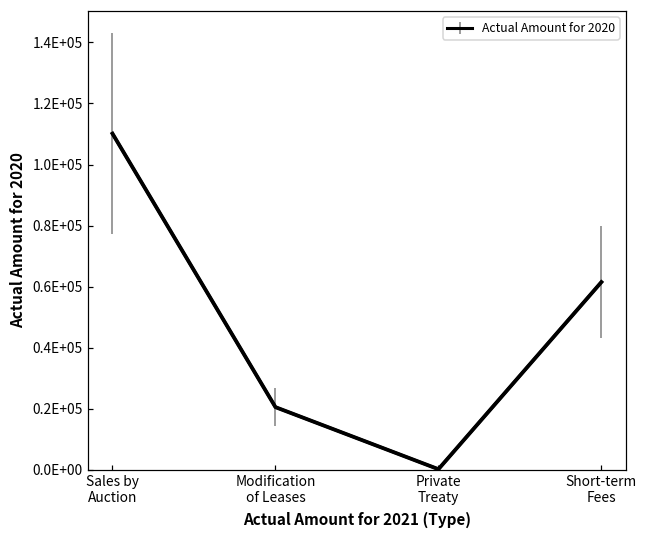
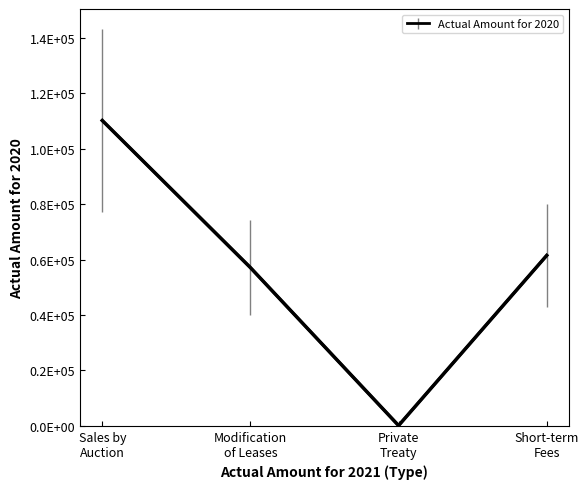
  {
    "Sales by Auction": 110000,
-   "Modification of Leases": 20000,
+   "Modification of Leases": 57000,
    "Private Treaty": 0,
    "Short-term Fees": 61000
  }
